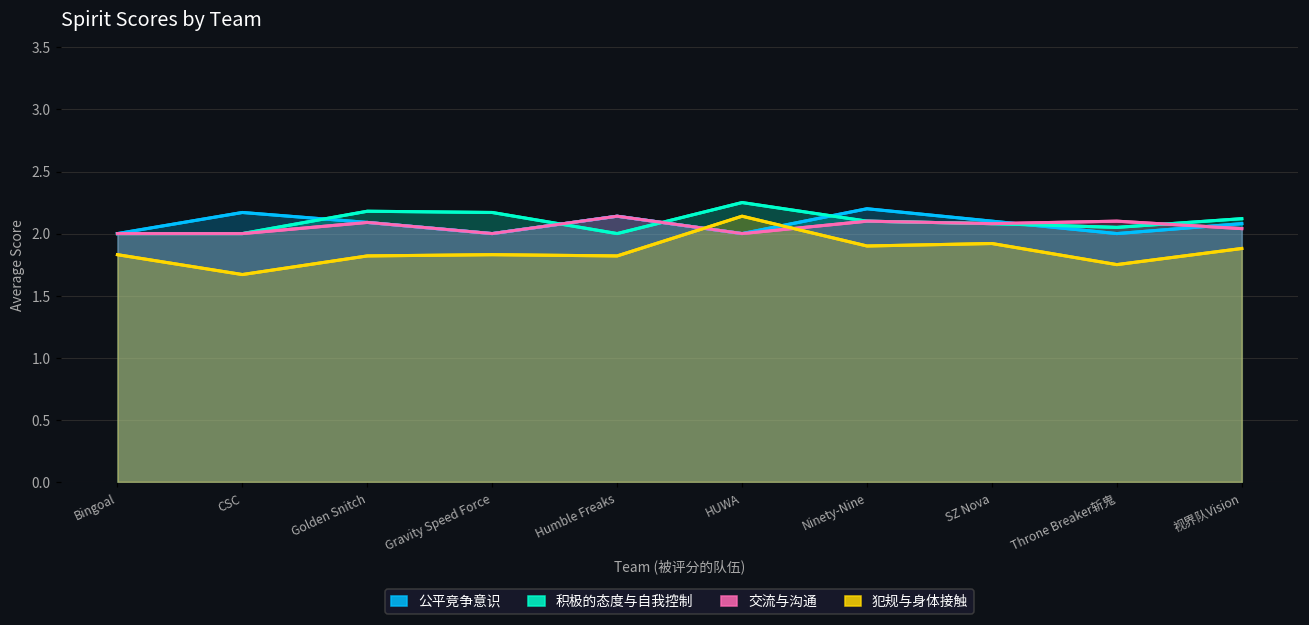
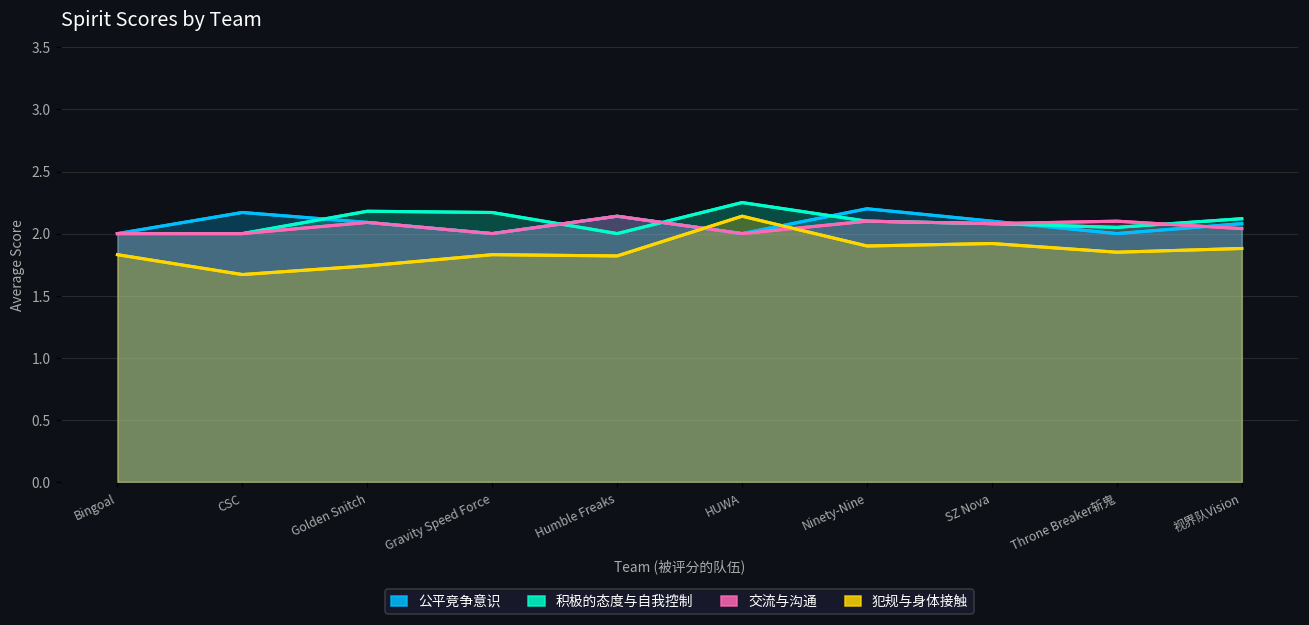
  {
    "交流与沟通": {
      "Throne Breaker斩鬼": 2.10,
      "视界队Vision": 2.04
    },
    "犯规与身体接触": {
      "Bingoal": 1.83,
      "CSC": 1.67,
-     "Golden Snitch": 1.82,
+     "Golden Snitch": 1.74,
      "Gravity Speed Force": 1.83,
      "Humble Freaks": 1.82,
      "HUWA": 2.14,
      "Ninety-Nine": 1.90,
      "SZ Nova": 1.92,
-     "Throne Breaker斩鬼": 1.75,
+     "Throne Breaker斩鬼": 1.85,
      "视界队Vision": 1.88
    }
  }
